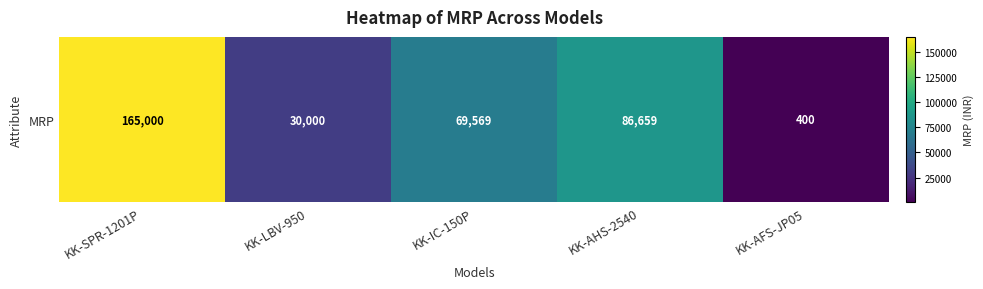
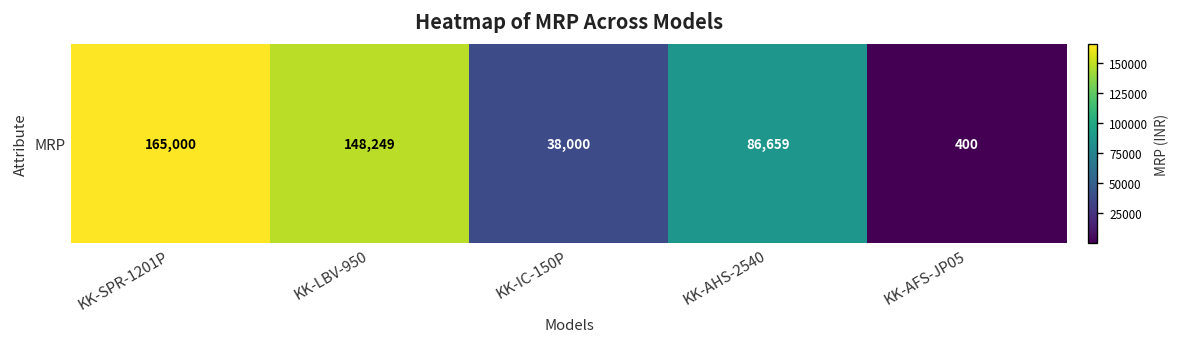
  {
    "MRP": {
      "KK-SPR-1201P": "165,000",
-     "KK-LBV-950": "30,000",
-     "KK-IC-150P": "69,569",
+     "KK-LBV-950": "148,249",
+     "KK-IC-150P": "38,000",
      "KK-AHS-2540": "86,659",
      "KK-AFS-JP05": "400"
    }
  }
